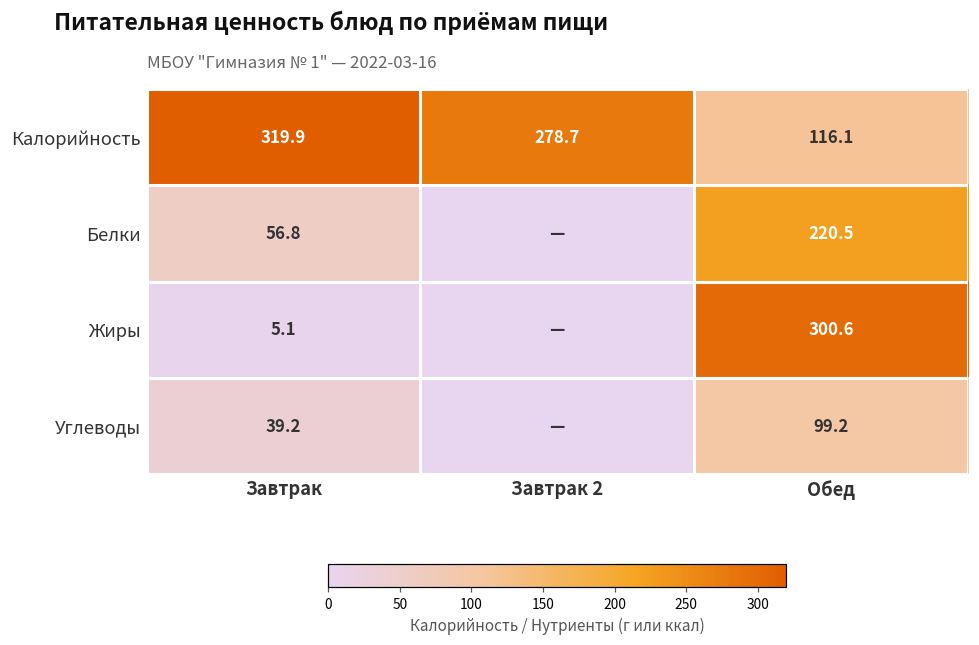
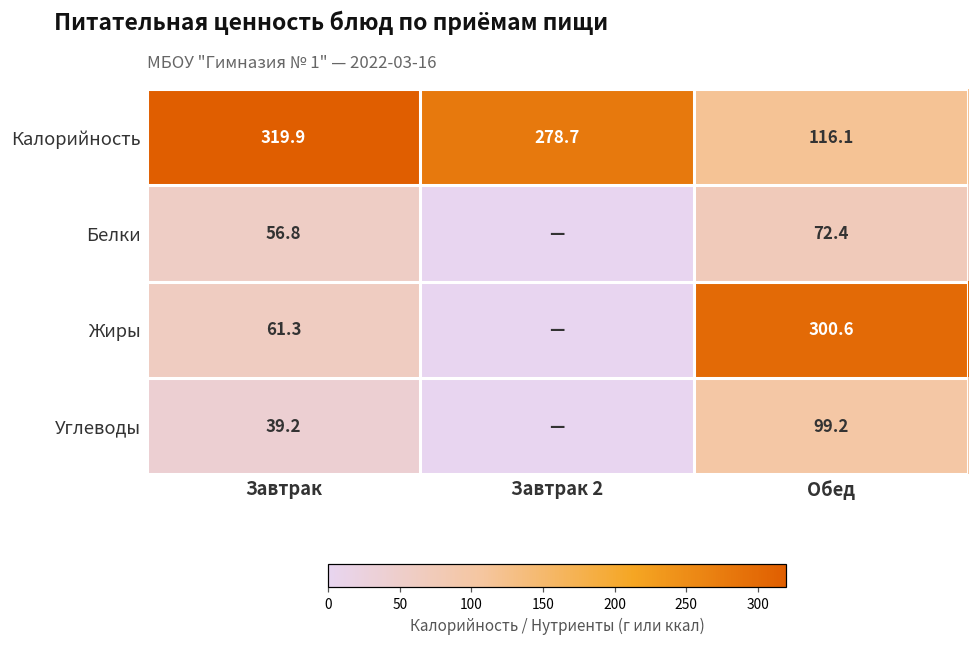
  {
    "Калорийность": {
      "Завтрак": 319.9,
      "Завтрак 2": 278.7,
      "Обед": 116.1
    },
    "Белки": {
      "Завтрак": 56.8,
-     "Обед": 220.5
+     "Обед": 72.4
    },
    "Жиры": {
-     "Завтрак": 5.1,
+     "Завтрак": 61.3,
      "Обед": 300.6
    },
    "Углеводы": {
      "Завтрак": 39.2,
      "Обед": 99.2
    }
  }
